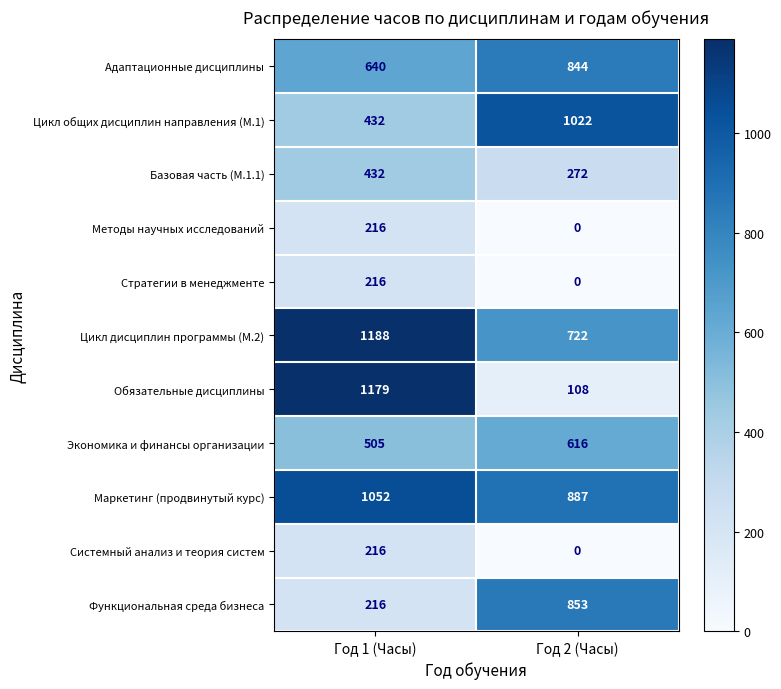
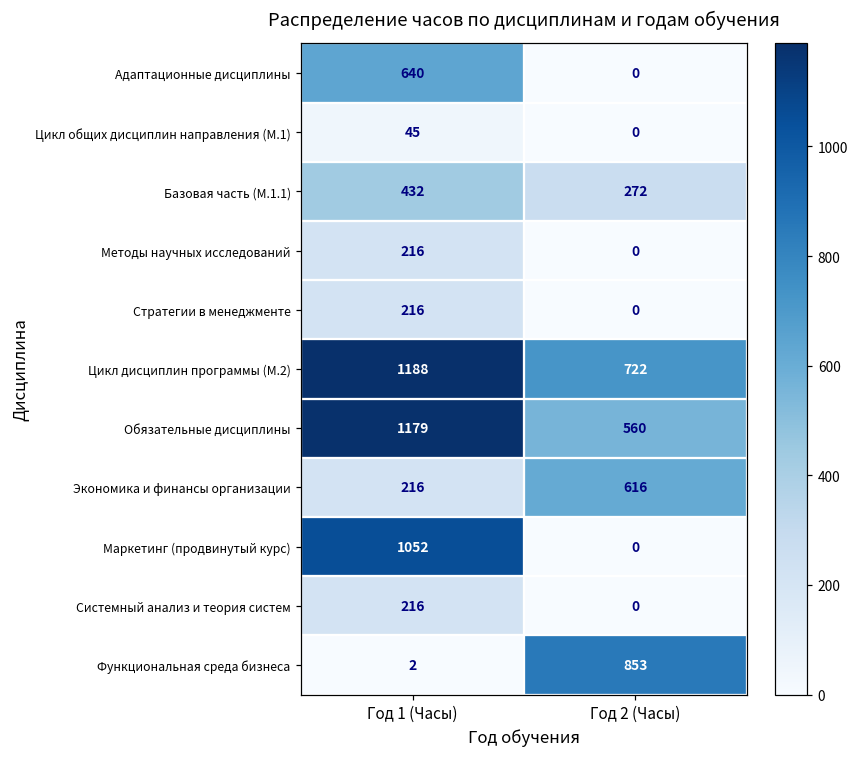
  {
    "Адаптационные дисциплины": {
      "Год 1 (Часы)": 640,
-     "Год 2 (Часы)": 844
+     "Год 2 (Часы)": 0
    },
    "Цикл общих дисциплин направления (М.1)": {
-     "Год 1 (Часы)": 432,
-     "Год 2 (Часы)": 1022
+     "Год 1 (Часы)": 45,
+     "Год 2 (Часы)": 0
    },
    "Базовая часть (М.1.1)": {
      "Год 1 (Часы)": 432,
      "Год 2 (Часы)": 272
    },
    "Методы научных исследований": {
      "Год 1 (Часы)": 216,
      "Год 2 (Часы)": 0
    },
    "Стратегии в менеджменте": {
      "Год 1 (Часы)": 216,
      "Год 2 (Часы)": 0
    },
    "Цикл дисциплин программы (М.2)": {
      "Год 1 (Часы)": 1188,
      "Год 2 (Часы)": 722
    },
    "Обязательные дисциплины": {
      "Год 1 (Часы)": 1179,
-     "Год 2 (Часы)": 108
+     "Год 2 (Часы)": 560
    },
    "Экономика и финансы организации": {
-     "Год 1 (Часы)": 505,
+     "Год 1 (Часы)": 216,
      "Год 2 (Часы)": 616
    },
    "Маркетинг (продвинутый курс)": {
      "Год 1 (Часы)": 1052,
-     "Год 2 (Часы)": 887
+     "Год 2 (Часы)": 0
    },
    "Системный анализ и теория систем": {
      "Год 1 (Часы)": 216,
      "Год 2 (Часы)": 0
    },
    "Функциональная среда бизнеса": {
-     "Год 1 (Часы)": 216,
+     "Год 1 (Часы)": 2,
      "Год 2 (Часы)": 853
    }
  }
